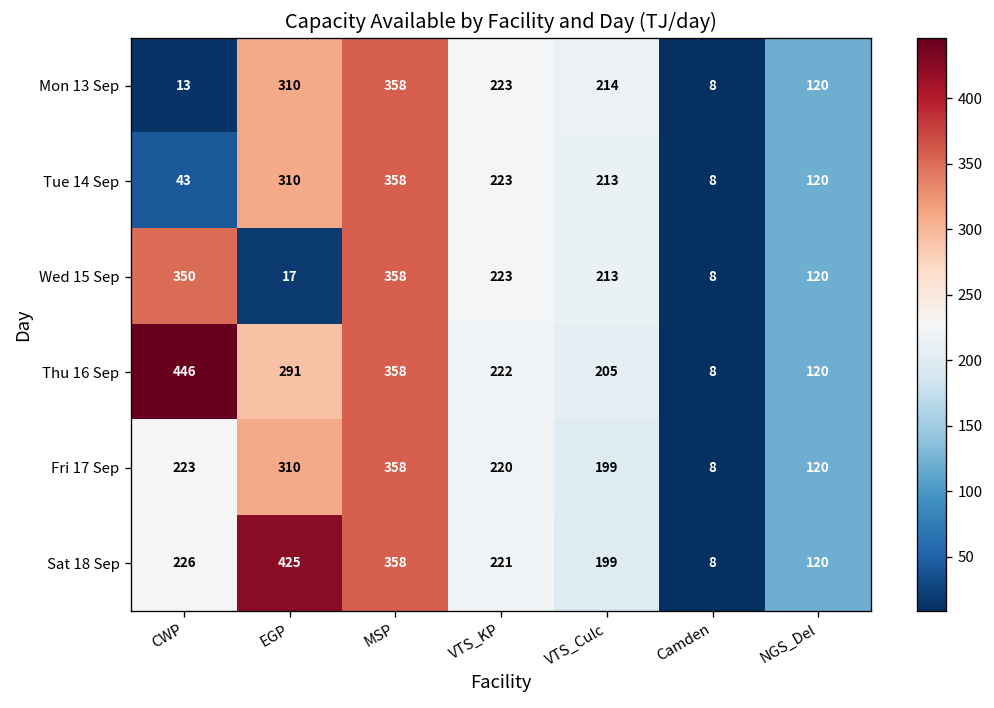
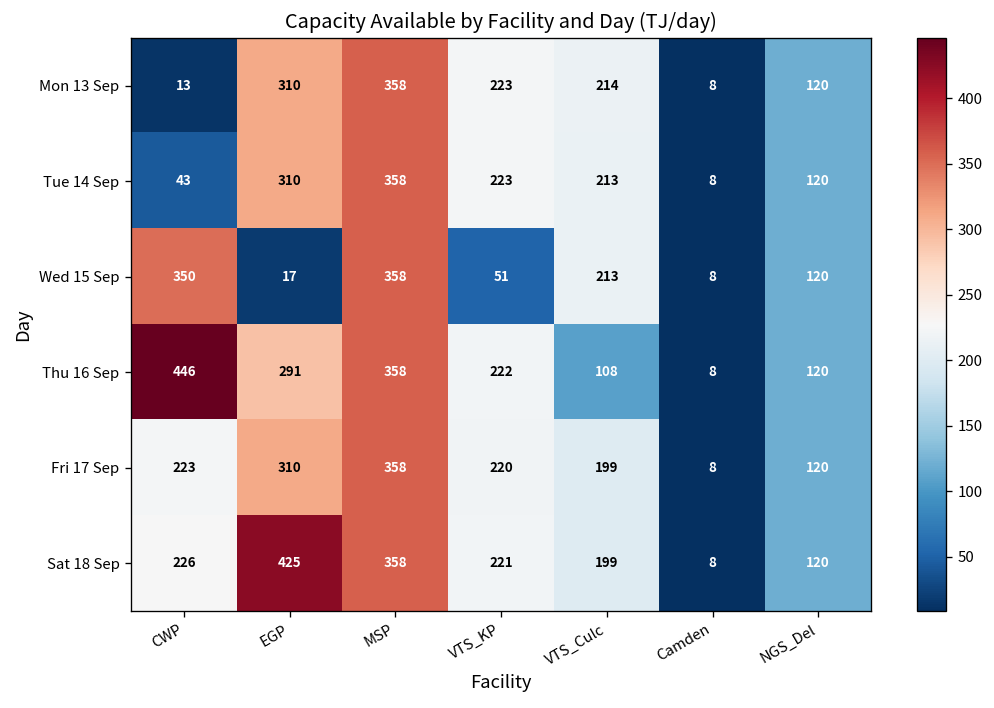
  {
    "Mon 13 Sep": {
      "CWP": 13,
      "EGP": 310,
      "MSP": 358,
      "VTS_KP": 223,
      "VTS_Culc": 214,
      "Camden": 8,
      "NGS_Del": 120
    },
    "Tue 14 Sep": {
      "CWP": 43,
      "EGP": 310,
      "MSP": 358,
      "VTS_KP": 223,
      "VTS_Culc": 213,
      "Camden": 8,
      "NGS_Del": 120
    },
    "Wed 15 Sep": {
      "CWP": 350,
      "EGP": 17,
      "MSP": 358,
-     "VTS_KP": 223,
+     "VTS_KP": 51,
      "VTS_Culc": 213,
      "Camden": 8,
      "NGS_Del": 120
    },
    "Thu 16 Sep": {
      "CWP": 446,
      "EGP": 291,
      "MSP": 358,
      "VTS_KP": 222,
-     "VTS_Culc": 205,
+     "VTS_Culc": 108,
      "Camden": 8,
      "NGS_Del": 120
    },
    "Fri 17 Sep": {
      "CWP": 223,
      "EGP": 310,
      "MSP": 358,
      "VTS_KP": 220,
      "VTS_Culc": 199,
      "Camden": 8,
      "NGS_Del": 120
    },
    "Sat 18 Sep": {
      "CWP": 226,
      "EGP": 425,
      "MSP": 358,
      "VTS_KP": 221,
      "VTS_Culc": 199,
      "Camden": 8,
      "NGS_Del": 120
    }
  }
